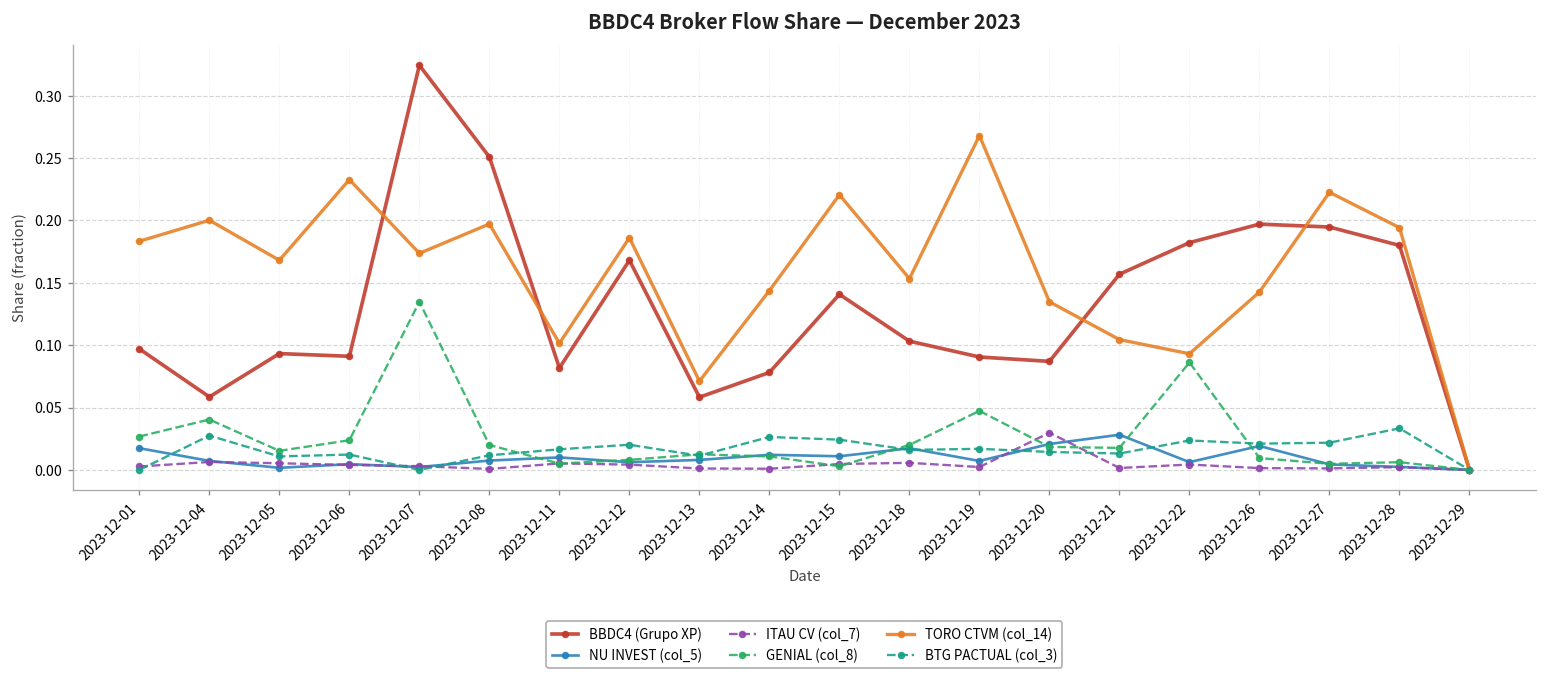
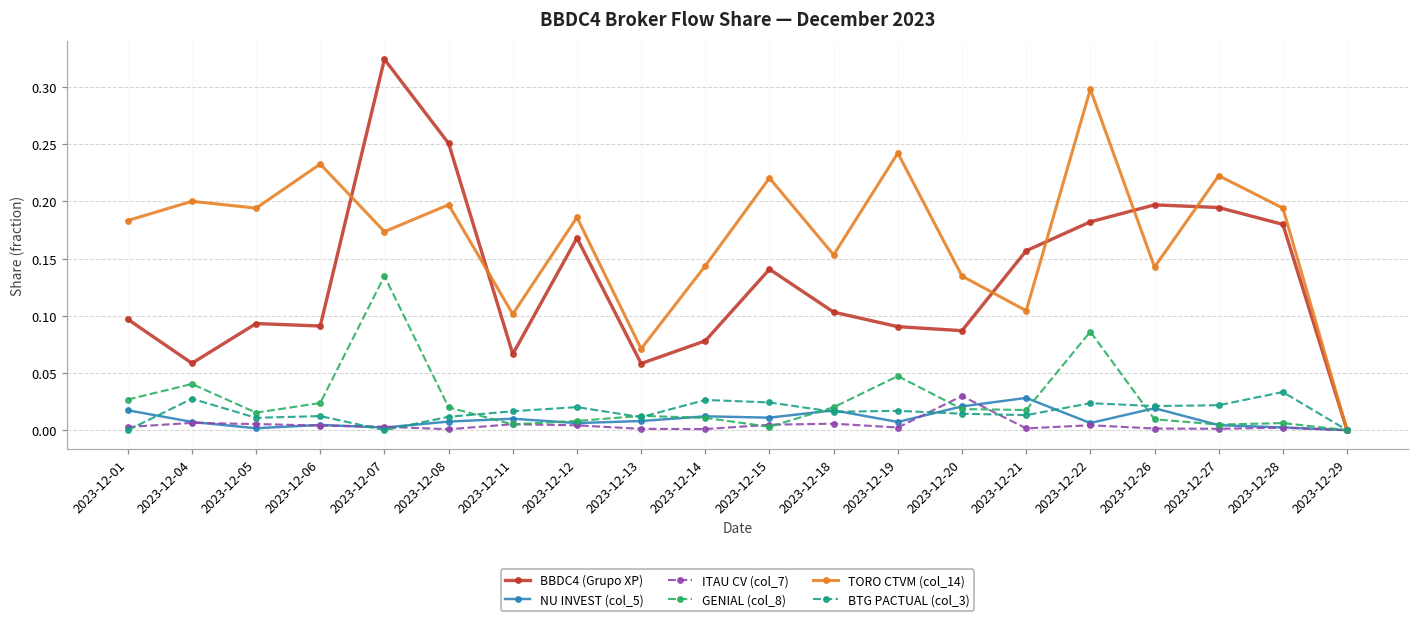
  {
    "BBDC4 (Grupo XP)": {
      "2023-12-01": 0.097,
      "2023-12-04": 0.059,
      "2023-12-05": 0.093,
      "2023-12-06": 0.091,
      "2023-12-07": 0.324,
      "2023-12-08": 0.251,
-     "2023-12-11": 0.082,
+     "2023-12-11": 0.067,
      "2023-12-12": 0.168,
      "2023-12-13": 0.058,
      "2023-12-14": 0.078,
      "2023-12-15": 0.141,
      "2023-12-18": 0.103,
      "2023-12-19": 0.091,
      "2023-12-20": 0.087,
      "2023-12-21": 0.157,
      "2023-12-22": 0.182,
      "2023-12-26": 0.197,
      "2023-12-27": 0.195,
      "2023-12-28": 0.180
    },
    "NU INVEST (col_5)": {
      "2023-12-01": 0.017,
      "2023-12-05": 0.002,
      "2023-12-08": 0.008,
      "2023-12-11": 0.010,
      "2023-12-13": 0.008,
      "2023-12-15": 0.011,
      "2023-12-19": 0.007,
      "2023-12-21": 0.028
    },
    "ITAU CV (col_7)": {
      "2023-12-01": 0.003,
      "2023-12-05": 0.005,
      "2023-12-08": 0.001,
      "2023-12-13": 0.001,
      "2023-12-14": 0.001,
      "2023-12-18": 0.006,
      "2023-12-19": 0.002,
      "2023-12-20": 0.030,
      "2023-12-21": 0.002,
      "2023-12-26": 0.001,
      "2023-12-27": 0.001
    },
    "TORO CTVM (col_14)": {
      "2023-12-01": 0.183,
      "2023-12-04": 0.200,
-     "2023-12-05": 0.168,
+     "2023-12-05": 0.194,
      "2023-12-06": 0.233,
      "2023-12-07": 0.174,
      "2023-12-08": 0.197,
      "2023-12-11": 0.101,
      "2023-12-12": 0.186,
      "2023-12-13": 0.071,
      "2023-12-14": 0.144,
      "2023-12-15": 0.221,
      "2023-12-18": 0.153,
-     "2023-12-19": 0.268,
+     "2023-12-19": 0.242,
      "2023-12-20": 0.135,
      "2023-12-21": 0.104,
-     "2023-12-22": 0.093,
+     "2023-12-22": 0.298,
      "2023-12-26": 0.143,
      "2023-12-27": 0.223,
      "2023-12-28": 0.194
    }
  }
